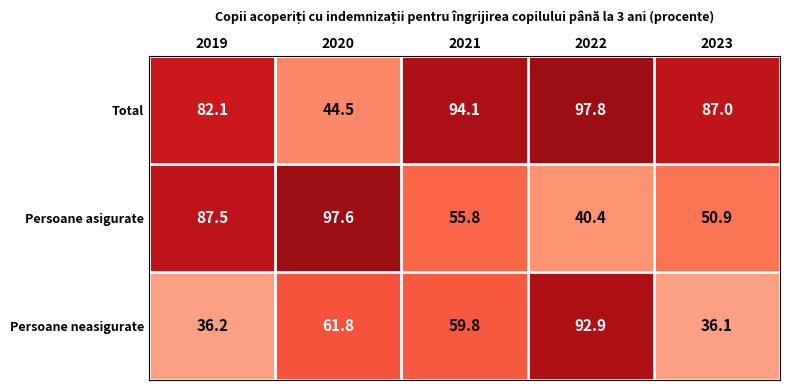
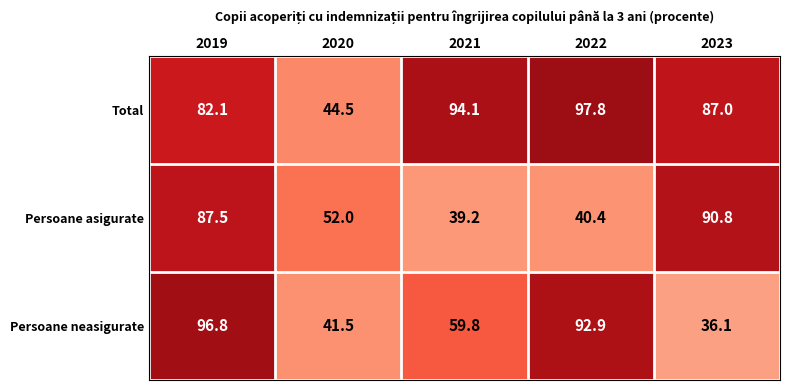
  {
    "Total": {
      "2019": 82.1,
      "2020": 44.5,
      "2021": 94.1,
      "2022": 97.8,
      "2023": 87.0
    },
    "Persoane asigurate": {
      "2019": 87.5,
-     "2020": 97.6,
-     "2021": 55.8,
+     "2020": 52.0,
+     "2021": 39.2,
      "2022": 40.4,
-     "2023": 50.9
+     "2023": 90.8
    },
    "Persoane neasigurate": {
-     "2019": 36.2,
-     "2020": 61.8,
+     "2019": 96.8,
+     "2020": 41.5,
      "2021": 59.8,
      "2022": 92.9,
      "2023": 36.1
    }
  }
